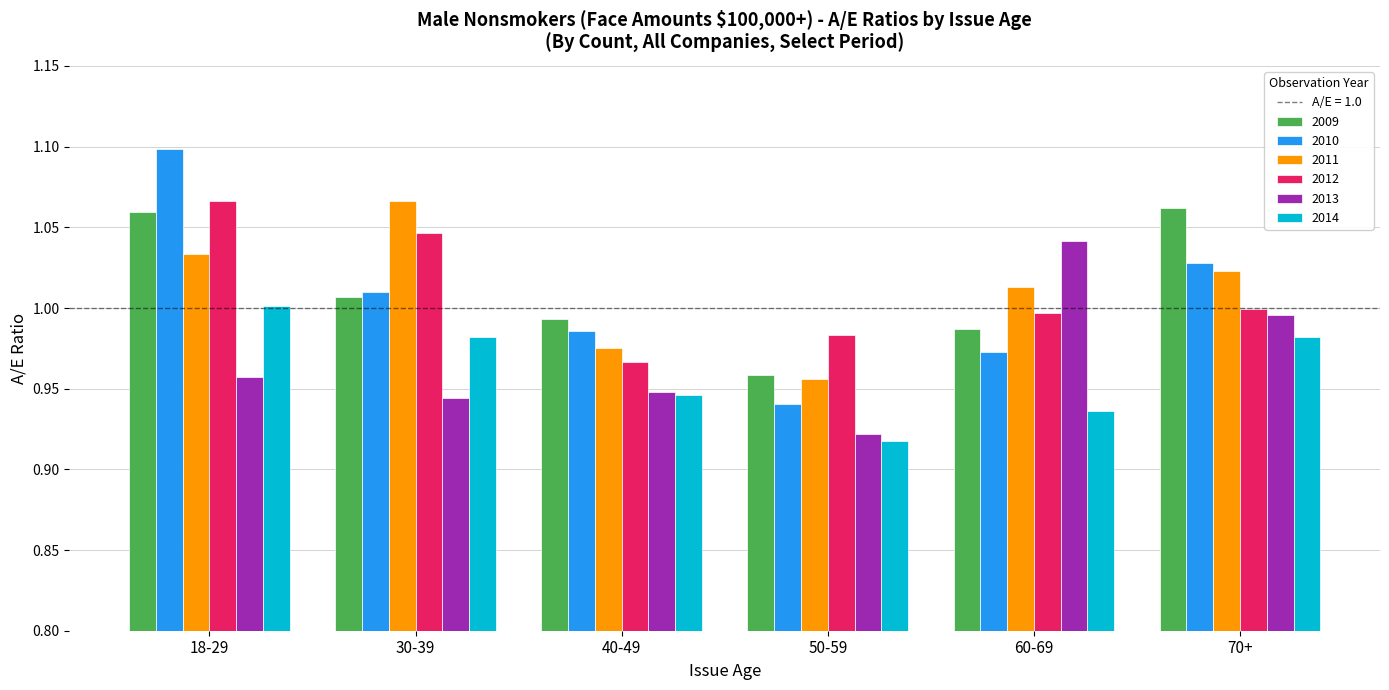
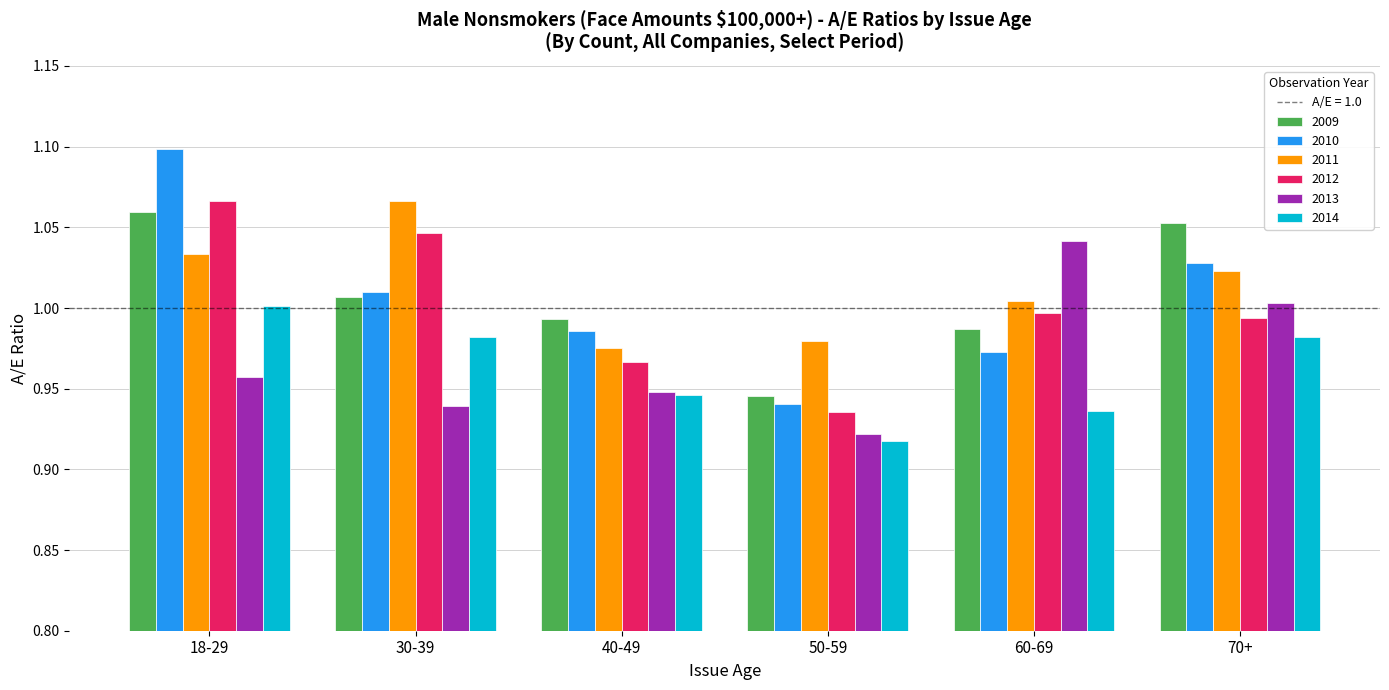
  {
    "2009": {
      "18-29": 1.059,
      "30-39": 1.007,
      "40-49": 0.993,
-     "50-59": 0.958,
+     "50-59": 0.945,
      "60-69": 0.987,
-     "70+": 1.062
+     "70+": 1.053
    },
    "2011": {
      "18-29": 1.033,
      "30-39": 1.067,
      "40-49": 0.975,
-     "50-59": 0.956,
-     "60-69": 1.013,
+     "50-59": 0.980,
+     "60-69": 1.004,
      "70+": 1.023
    },
    "2012": {
      "18-29": 1.066,
      "30-39": 1.046,
      "40-49": 0.966,
-     "50-59": 0.983,
+     "50-59": 0.936,
      "60-69": 0.997,
-     "70+": 1.000
+     "70+": 0.994
    },
    "2013": {
      "18-29": 0.957,
-     "30-39": 0.945,
+     "30-39": 0.939,
      "40-49": 0.948,
      "50-59": 0.922,
      "60-69": 1.042,
-     "70+": 0.996
+     "70+": 1.003
    }
  }
